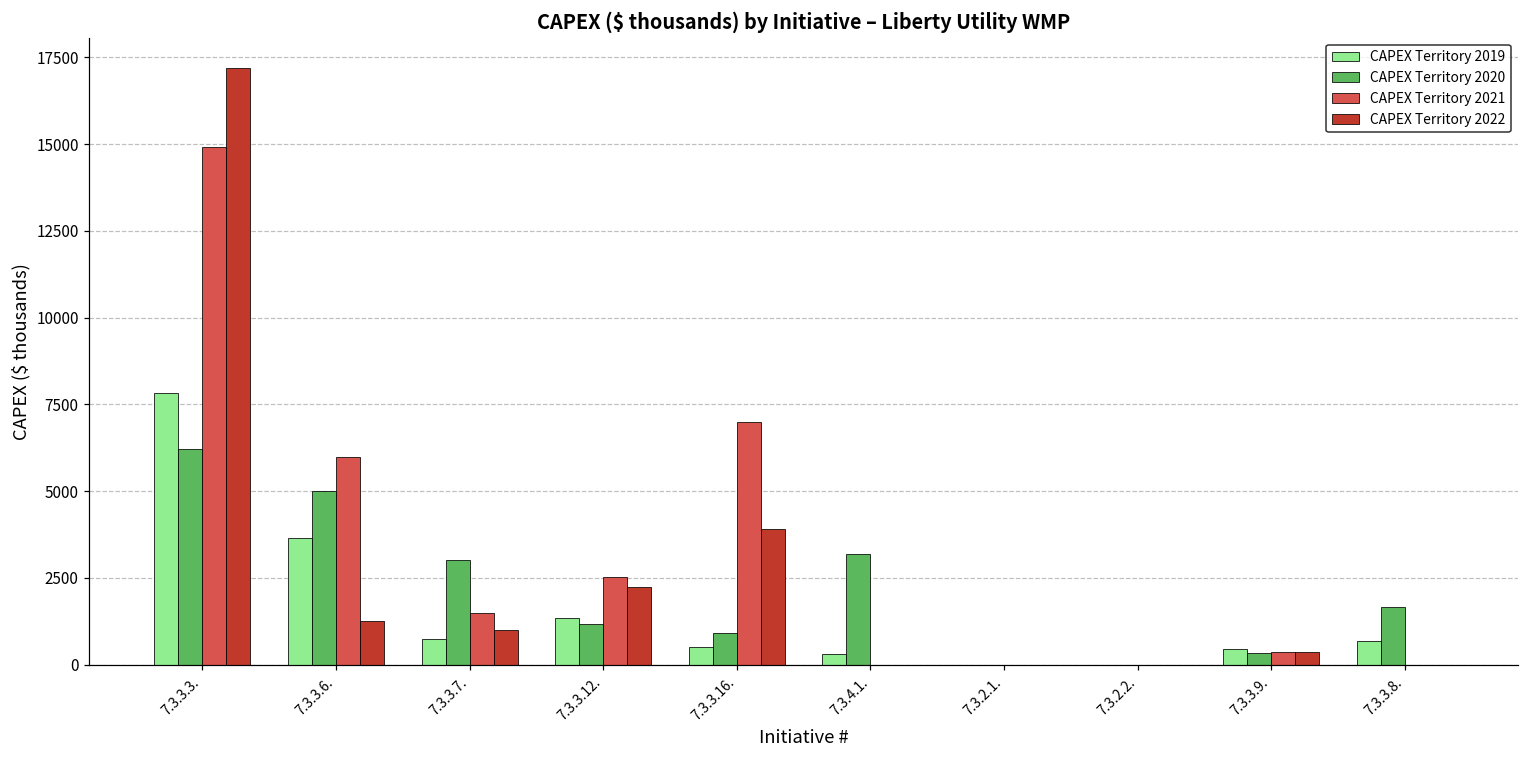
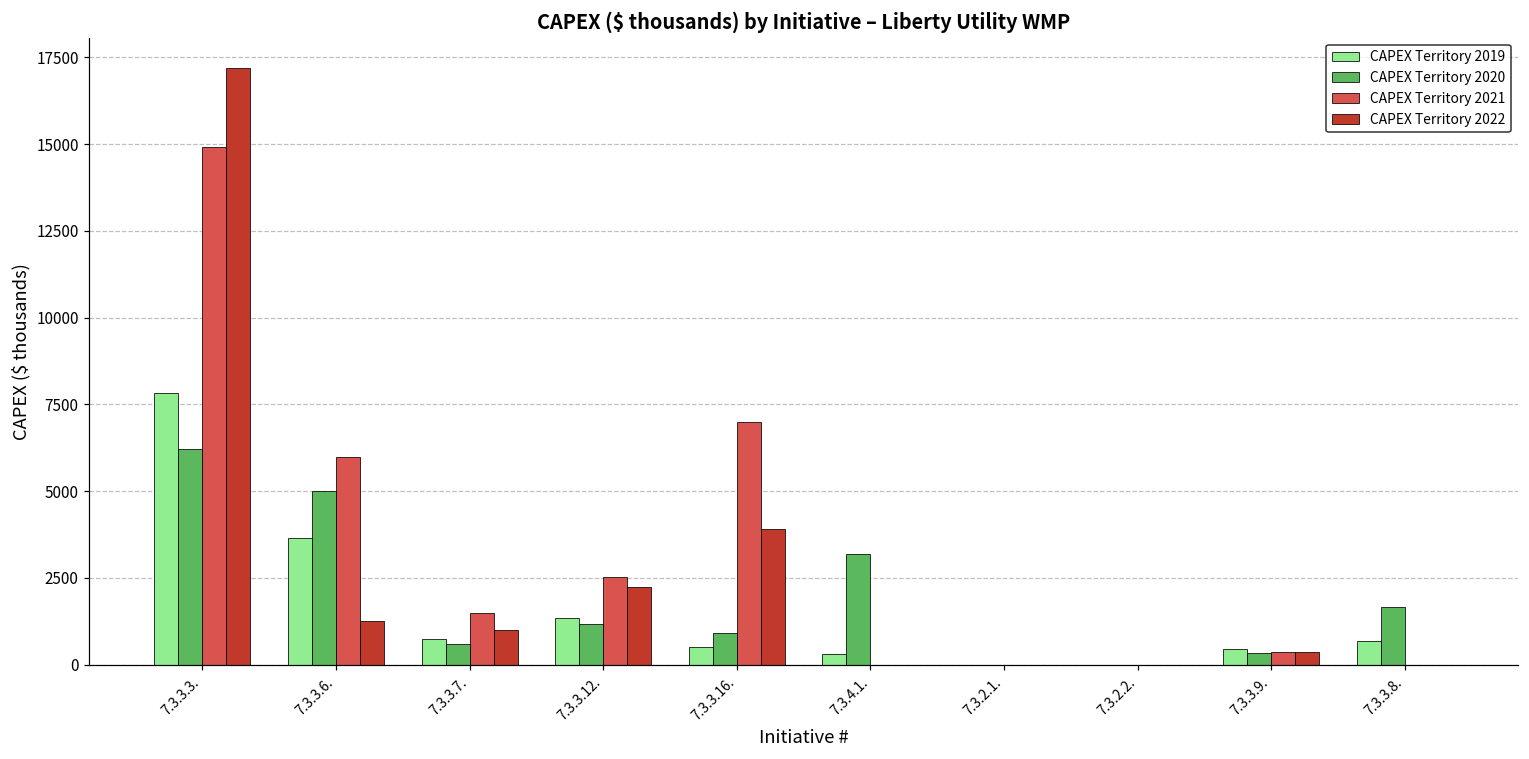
  {
    "CAPEX Territory 2019": {
      "7.3.3.3.": 7800,
      "7.3.3.6.": 3700,
      "7.3.3.7.": 700,
      "7.3.3.12.": 1400,
      "7.3.3.16.": 500,
      "7.3.4.1.": 300,
      "7.3.2.1.": 0,
      "7.3.2.2.": 0,
      "7.3.3.9.": 500,
      "7.3.3.8.": 700
    },
    "CAPEX Territory 2020": {
      "7.3.3.3.": 6200,
      "7.3.3.6.": 5000,
-     "7.3.3.7.": 3000,
+     "7.3.3.7.": 600,
      "7.3.3.12.": 1200,
      "7.3.3.16.": 900,
      "7.3.4.1.": 3200,
      "7.3.2.1.": 0,
      "7.3.2.2.": 0,
      "7.3.3.9.": 300,
      "7.3.3.8.": 1700
    }
  }
